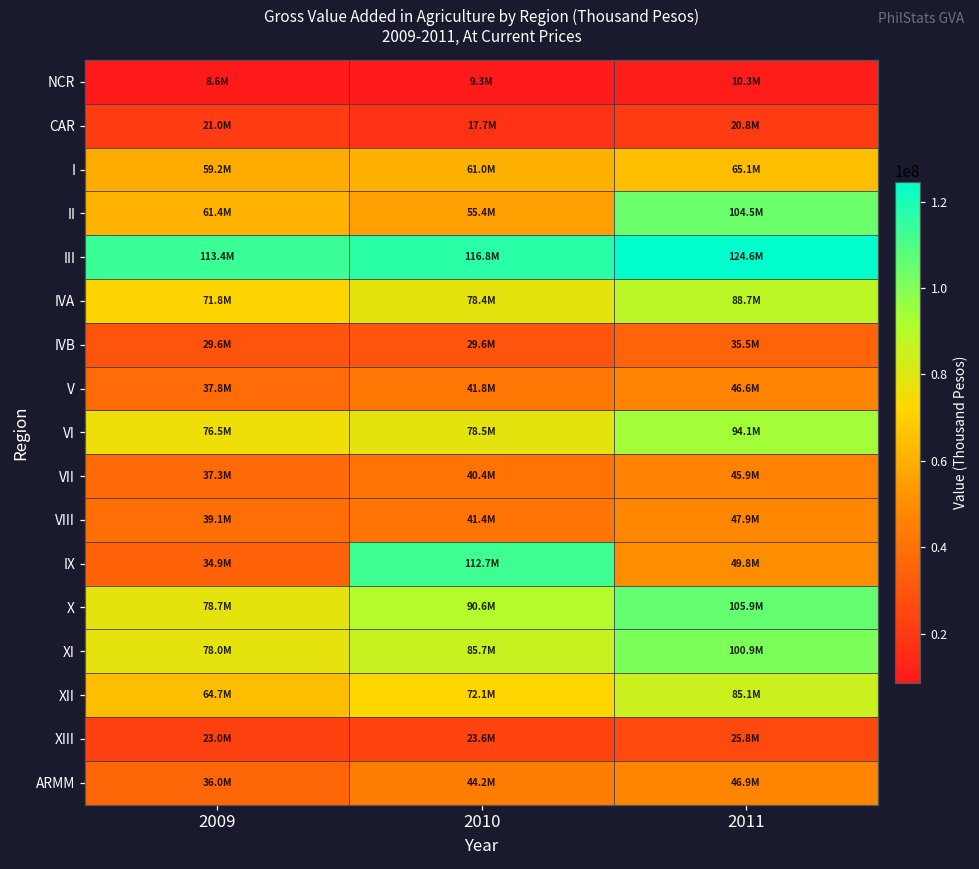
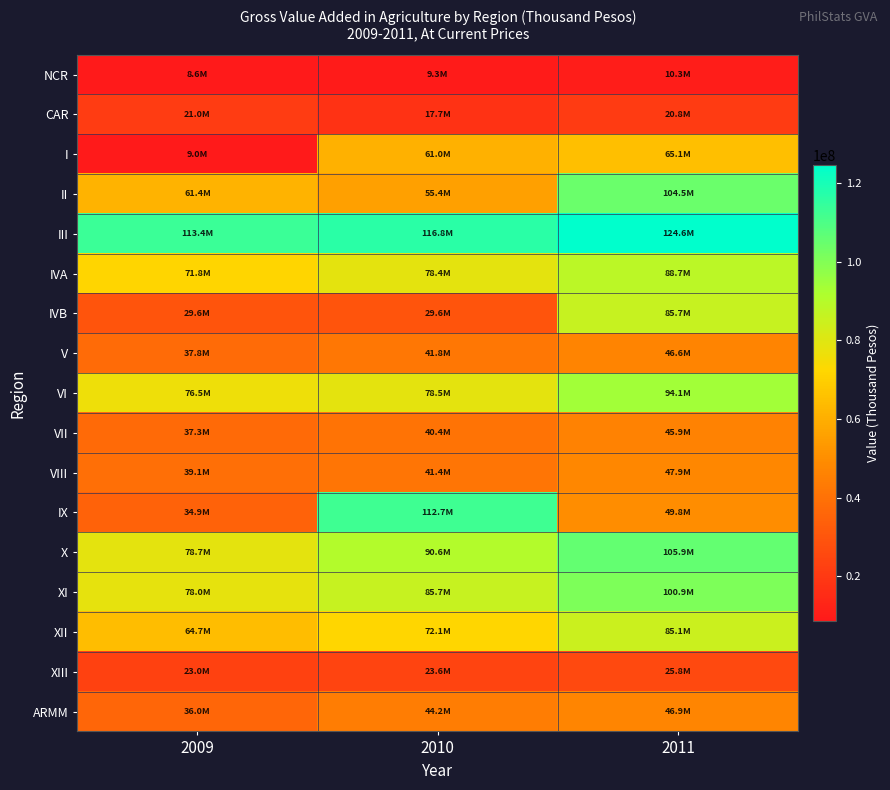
  {
    "NCR": {
      "2009": "8.6M",
      "2010": "9.3M",
      "2011": "10.3M"
    },
    "CAR": {
      "2009": "21.0M",
      "2010": "17.7M",
      "2011": "20.8M"
    },
    "I": {
-     "2009": "59.2M",
+     "2009": "9.0M",
      "2010": "61.0M",
      "2011": "65.1M"
    },
    "II": {
      "2009": "61.4M",
      "2010": "55.4M",
      "2011": "104.5M"
    },
    "III": {
      "2009": "113.4M",
      "2010": "116.8M",
      "2011": "124.6M"
    },
    "IVA": {
      "2009": "71.8M",
      "2010": "78.4M",
      "2011": "88.7M"
    },
    "IVB": {
      "2009": "29.6M",
      "2010": "29.6M",
-     "2011": "35.5M"
+     "2011": "85.7M"
    },
    "V": {
      "2009": "37.8M",
      "2010": "41.8M",
      "2011": "46.6M"
    },
    "VI": {
      "2009": "76.5M",
      "2010": "78.5M",
      "2011": "94.1M"
    },
    "VII": {
      "2009": "37.3M",
      "2010": "40.4M",
      "2011": "45.9M"
    },
    "VIII": {
      "2009": "39.1M",
      "2010": "41.4M",
      "2011": "47.9M"
    },
    "IX": {
      "2009": "34.9M",
      "2010": "112.7M",
      "2011": "49.8M"
    },
    "X": {
      "2009": "78.7M",
      "2010": "90.6M",
      "2011": "105.9M"
    },
    "XI": {
      "2009": "78.0M",
      "2010": "85.7M",
      "2011": "100.9M"
    },
    "XII": {
      "2009": "64.7M",
      "2010": "72.1M",
      "2011": "85.1M"
    },
    "XIII": {
      "2009": "23.0M",
      "2010": "23.6M",
      "2011": "25.8M"
    },
    "ARMM": {
      "2009": "36.0M",
      "2010": "44.2M",
      "2011": "46.9M"
    }
  }
